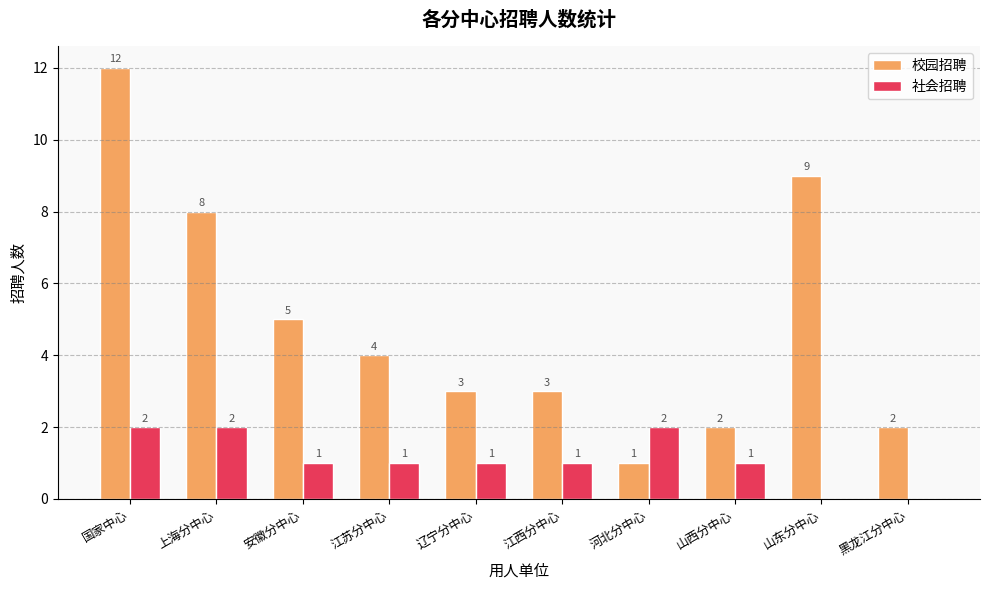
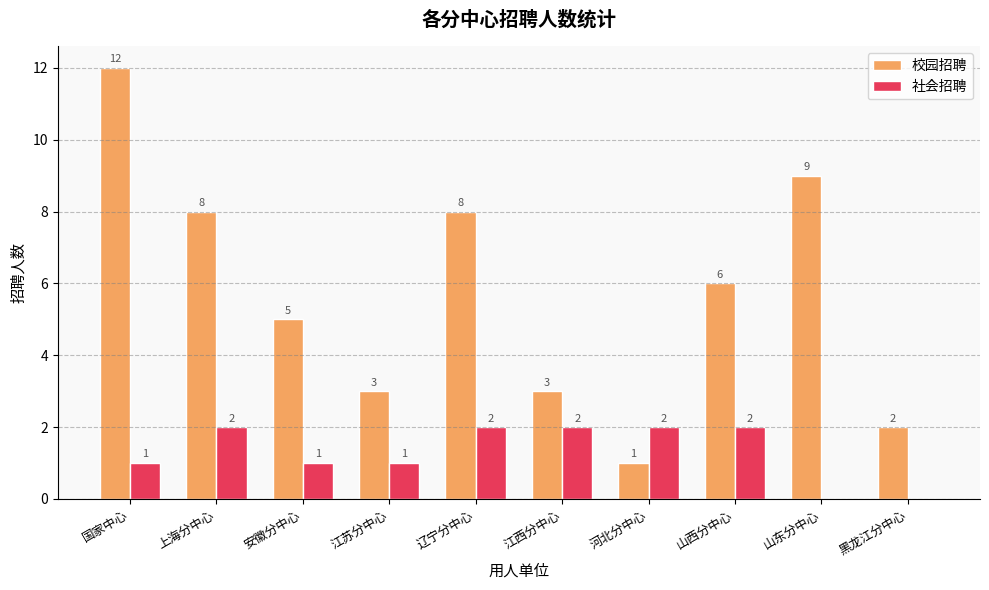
  {
    "校园招聘": {
      "国家中心": 12,
      "上海分中心": 8,
      "安徽分中心": 5,
-     "江苏分中心": 4,
-     "辽宁分中心": 3,
+     "江苏分中心": 3,
+     "辽宁分中心": 8,
      "江西分中心": 3,
      "河北分中心": 1,
-     "山西分中心": 2,
+     "山西分中心": 6,
      "山东分中心": 9,
      "黑龙江分中心": 2
    },
    "社会招聘": {
-     "国家中心": 2,
+     "国家中心": 1,
      "上海分中心": 2,
      "安徽分中心": 1,
      "江苏分中心": 1,
-     "辽宁分中心": 1,
-     "江西分中心": 1,
+     "辽宁分中心": 2,
+     "江西分中心": 2,
      "河北分中心": 2,
-     "山西分中心": 1
+     "山西分中心": 2
    }
  }
